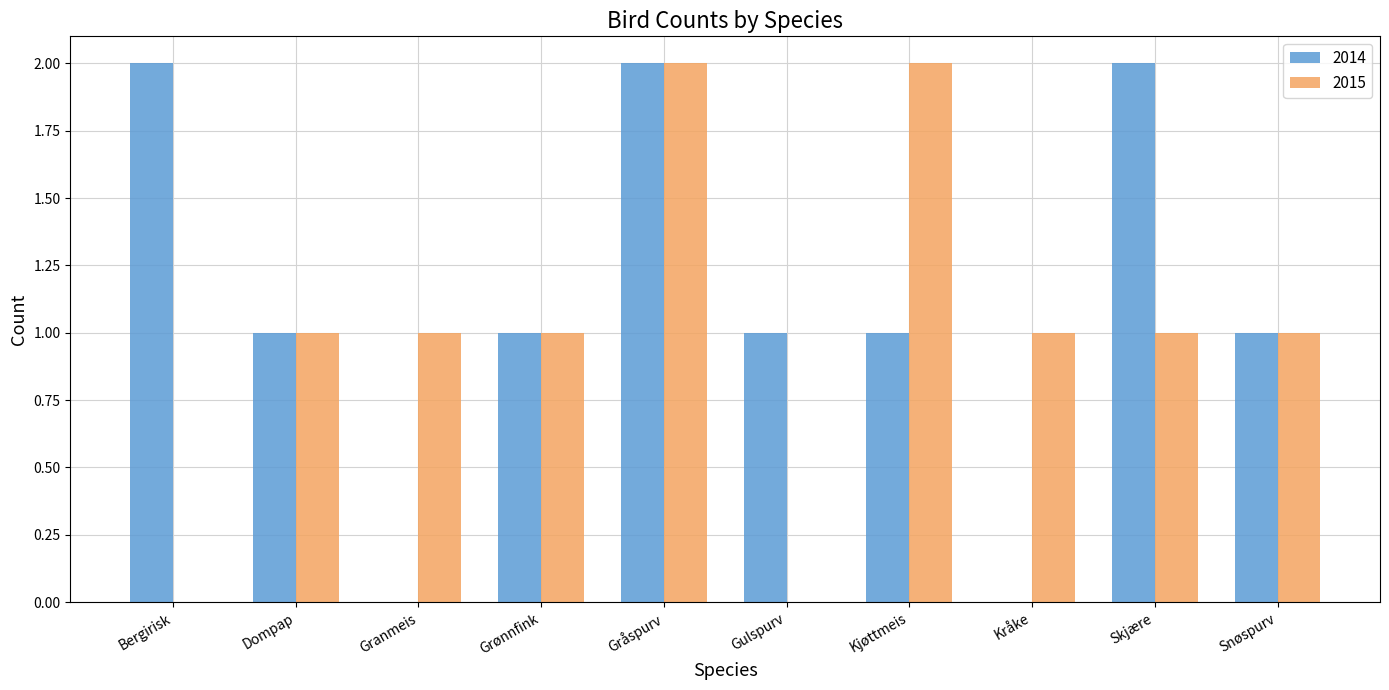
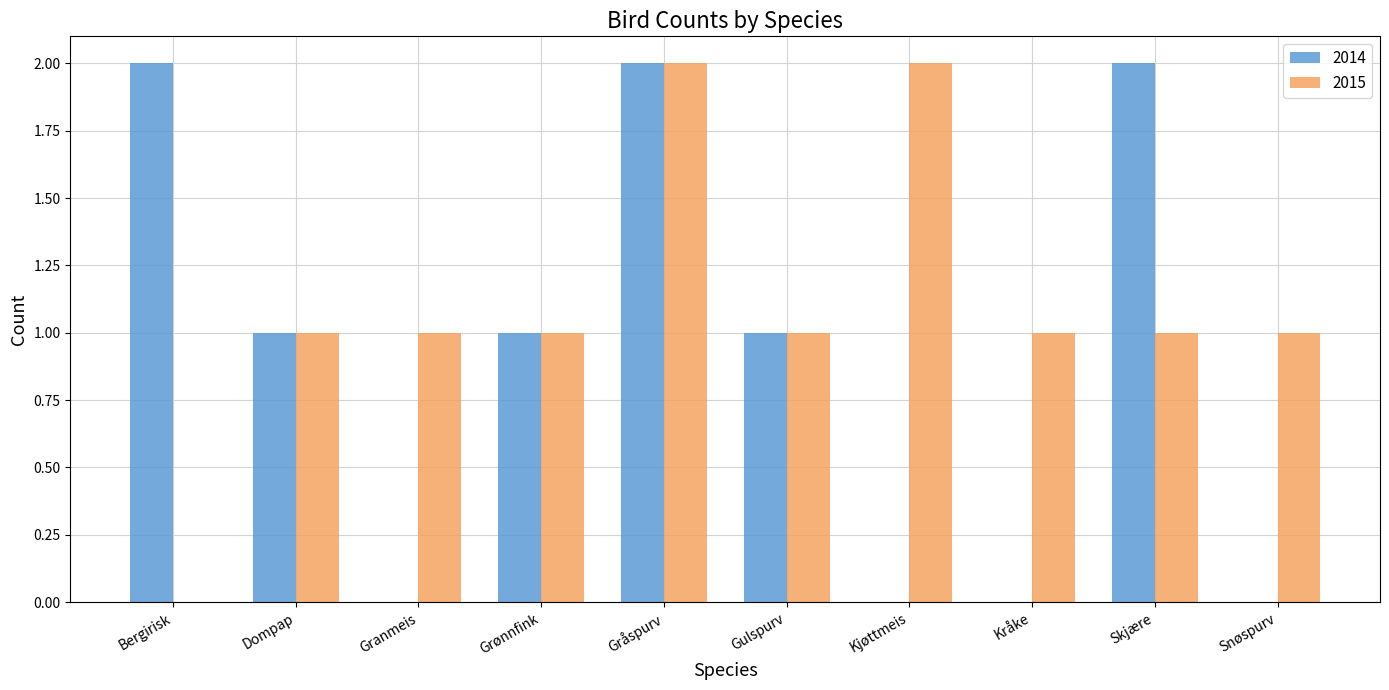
  {
    "2014": {
      "Bergirisk": 2,
      "Dompap": 1,
      "Granmeis": 0,
      "Grønnfink": 1,
      "Gråspurv": 2,
      "Gulspurv": 1,
-     "Kjøttmeis": 1,
+     "Kjøttmeis": 0,
      "Kråke": 0,
      "Skjære": 2,
-     "Snøspurv": 1
+     "Snøspurv": 0
    },
    "2015": {
      "Bergirisk": 0,
      "Dompap": 1,
      "Granmeis": 1,
      "Grønnfink": 1,
      "Gråspurv": 2,
-     "Gulspurv": 0,
+     "Gulspurv": 1,
      "Kjøttmeis": 2,
      "Kråke": 1,
      "Skjære": 1,
      "Snøspurv": 1
    }
  }
